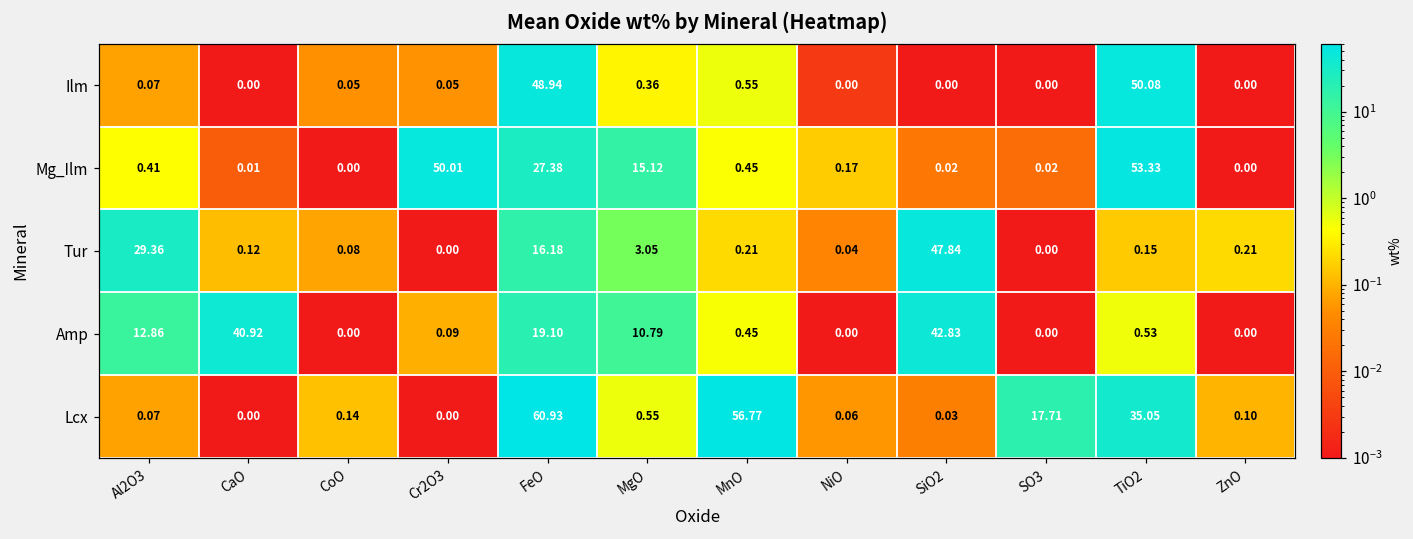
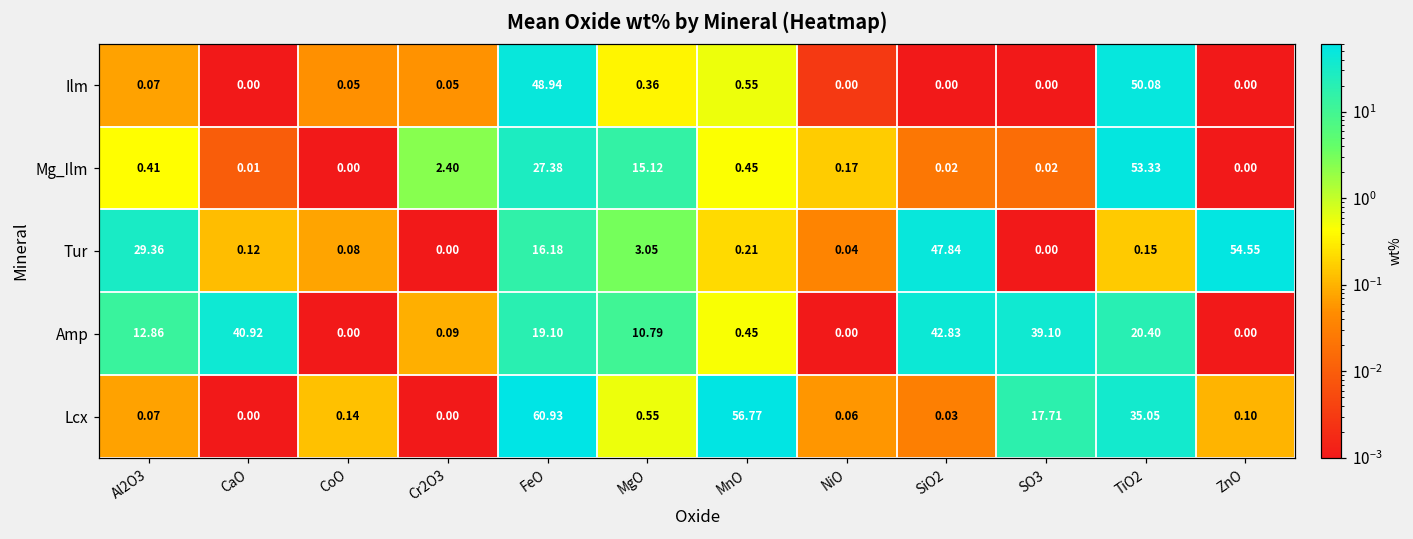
  {
    "Ilm": {
      "Al2O3": 0.07,
      "CaO": 0.00,
      "CoO": 0.05,
      "Cr2O3": 0.05,
      "FeO": 48.94,
      "MgO": 0.36,
      "MnO": 0.55,
      "NiO": 0.00,
      "SiO2": 0.00,
      "SO3": 0.00,
      "TiO2": 50.08,
      "ZnO": 0.00
    },
    "Mg_Ilm": {
      "Al2O3": 0.41,
      "CaO": 0.01,
      "CoO": 0.00,
-     "Cr2O3": 50.01,
+     "Cr2O3": 2.40,
      "FeO": 27.38,
      "MgO": 15.12,
      "MnO": 0.45,
      "NiO": 0.17,
      "SiO2": 0.02,
      "SO3": 0.02,
      "TiO2": 53.33,
      "ZnO": 0.00
    },
    "Tur": {
      "Al2O3": 29.36,
      "CaO": 0.12,
      "CoO": 0.08,
      "Cr2O3": 0.00,
      "FeO": 16.18,
      "MgO": 3.05,
      "MnO": 0.21,
      "NiO": 0.04,
      "SiO2": 47.84,
      "SO3": 0.00,
      "TiO2": 0.15,
-     "ZnO": 0.21
+     "ZnO": 54.55
    },
    "Amp": {
      "Al2O3": 12.86,
      "CaO": 40.92,
      "CoO": 0.00,
      "Cr2O3": 0.09,
      "FeO": 19.10,
      "MgO": 10.79,
      "MnO": 0.45,
      "NiO": 0.00,
      "SiO2": 42.83,
-     "SO3": 0.00,
-     "TiO2": 0.53,
+     "SO3": 39.10,
+     "TiO2": 20.40,
      "ZnO": 0.00
    },
    "Lcx": {
      "Al2O3": 0.07,
      "CaO": 0.00,
      "CoO": 0.14,
      "Cr2O3": 0.00,
      "FeO": 60.93,
      "MgO": 0.55,
      "MnO": 56.77,
      "NiO": 0.06,
      "SiO2": 0.03,
      "SO3": 17.71,
      "TiO2": 35.05,
      "ZnO": 0.10
    }
  }
